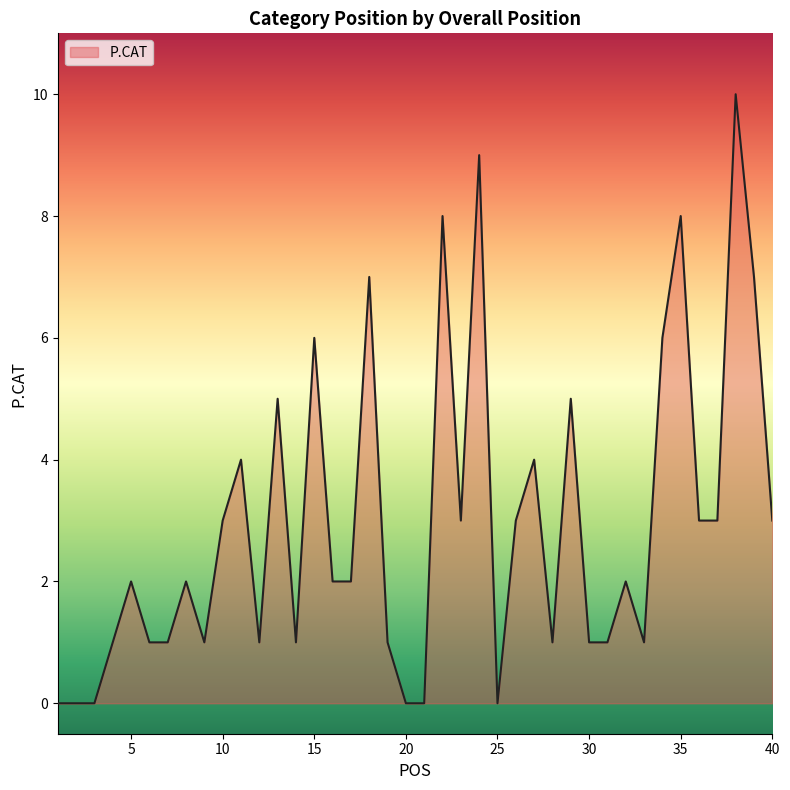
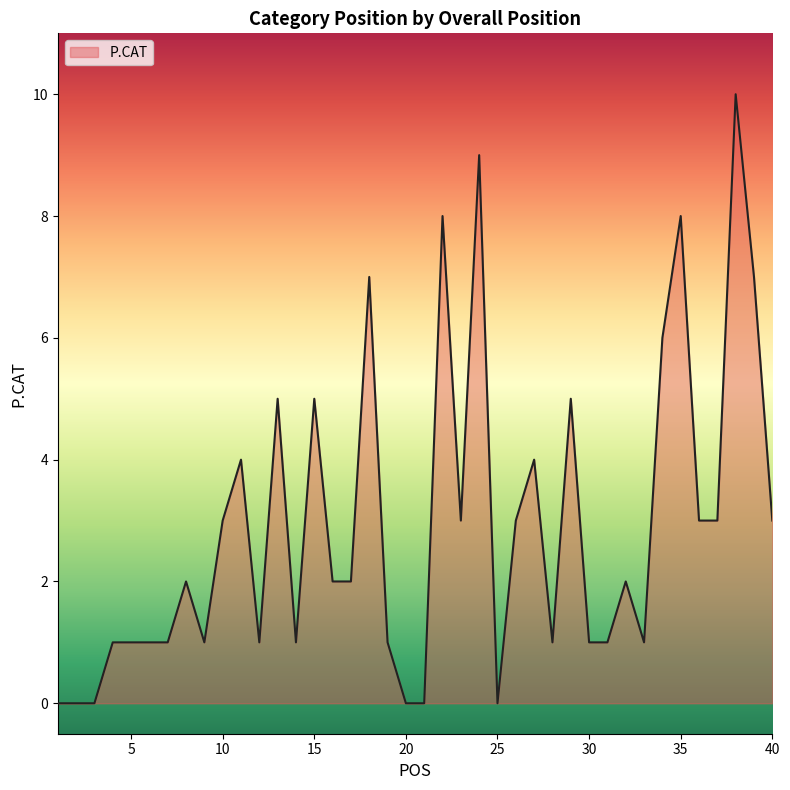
  {
-   "5": 2,
+   "5": 1,
    "10": 3,
-   "15": 6,
+   "15": 5,
    "20": 0,
    "25": 0,
    "30": 1,
    "35": 8,
    "40": 3
  }
